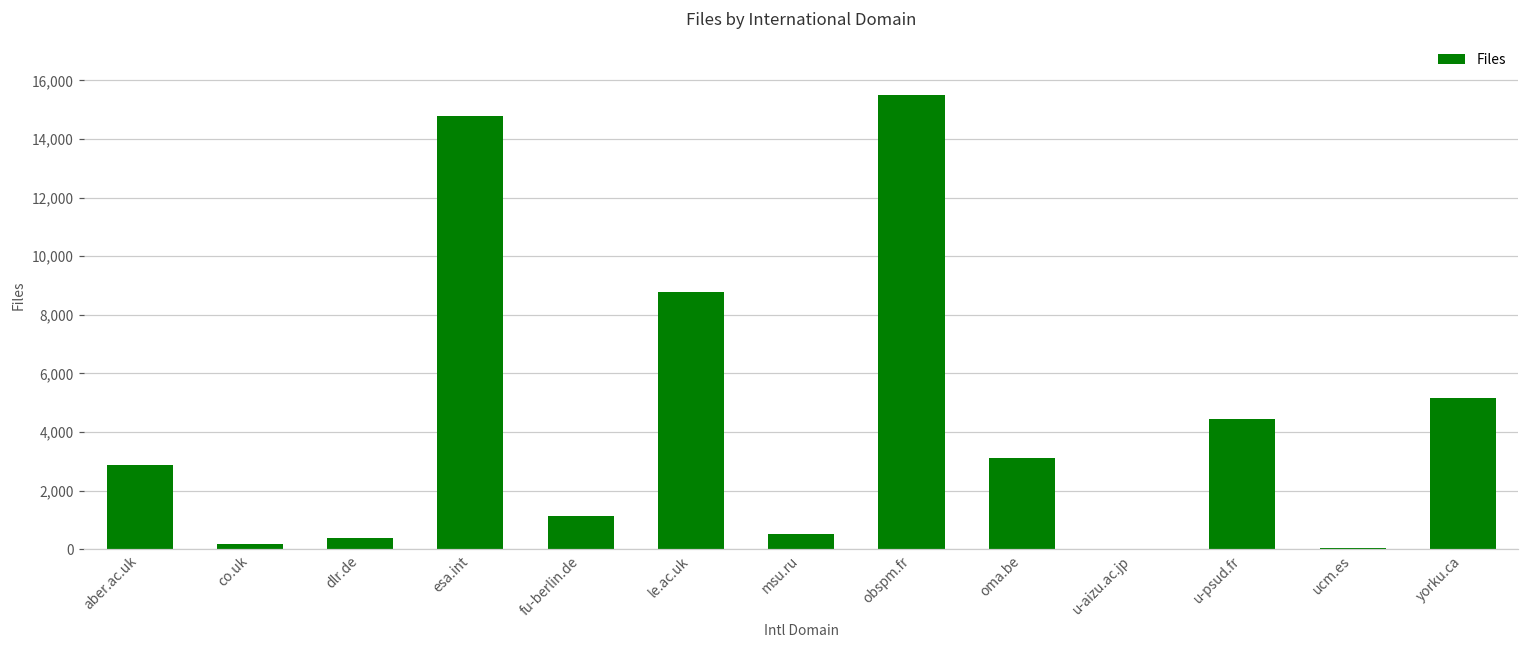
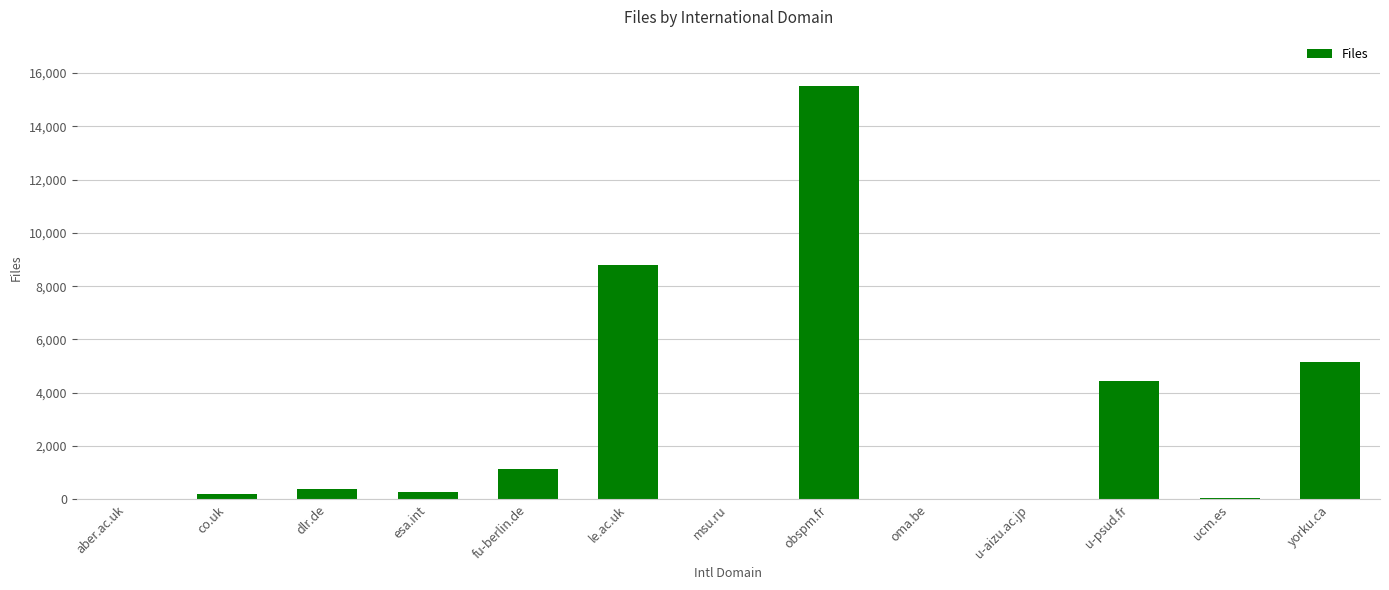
  {
-   "aber.ac.uk": "2,900",
+   "aber.ac.uk": "0",
    "co.uk": "200",
    "dlr.de": "400",
-   "esa.int": "14,800",
+   "esa.int": "300",
    "fu-berlin.de": "1,100",
    "le.ac.uk": "8,800",
-   "msu.ru": "500",
+   "msu.ru": "0",
    "obspm.fr": "15,500",
-   "oma.be": "3,100",
+   "oma.be": "0",
    "u-psud.fr": "4,500",
    "yorku.ca": "5,100"
  }
